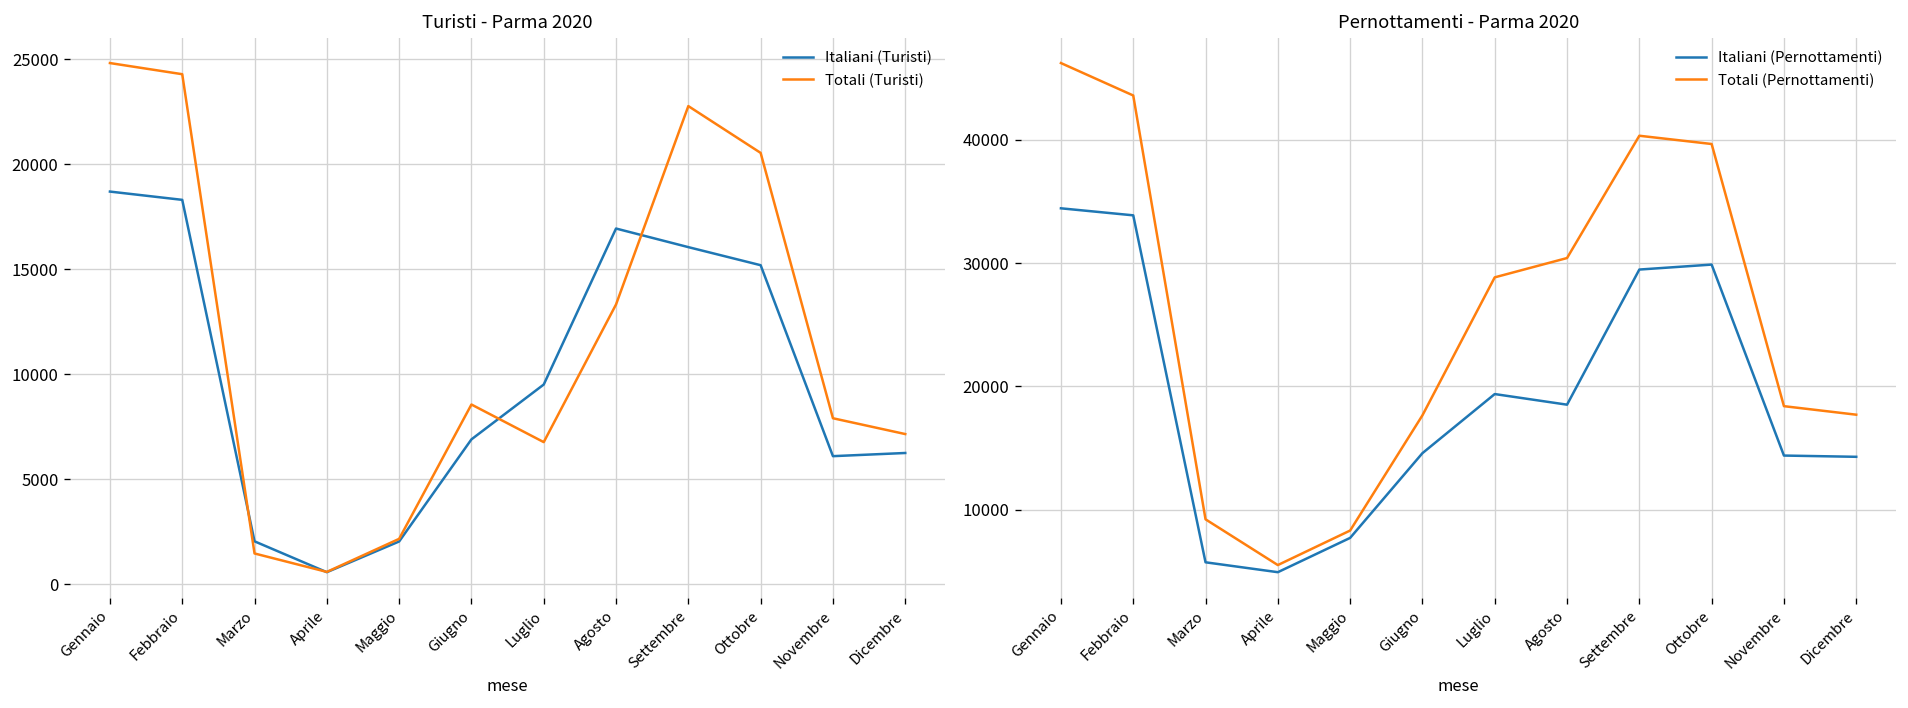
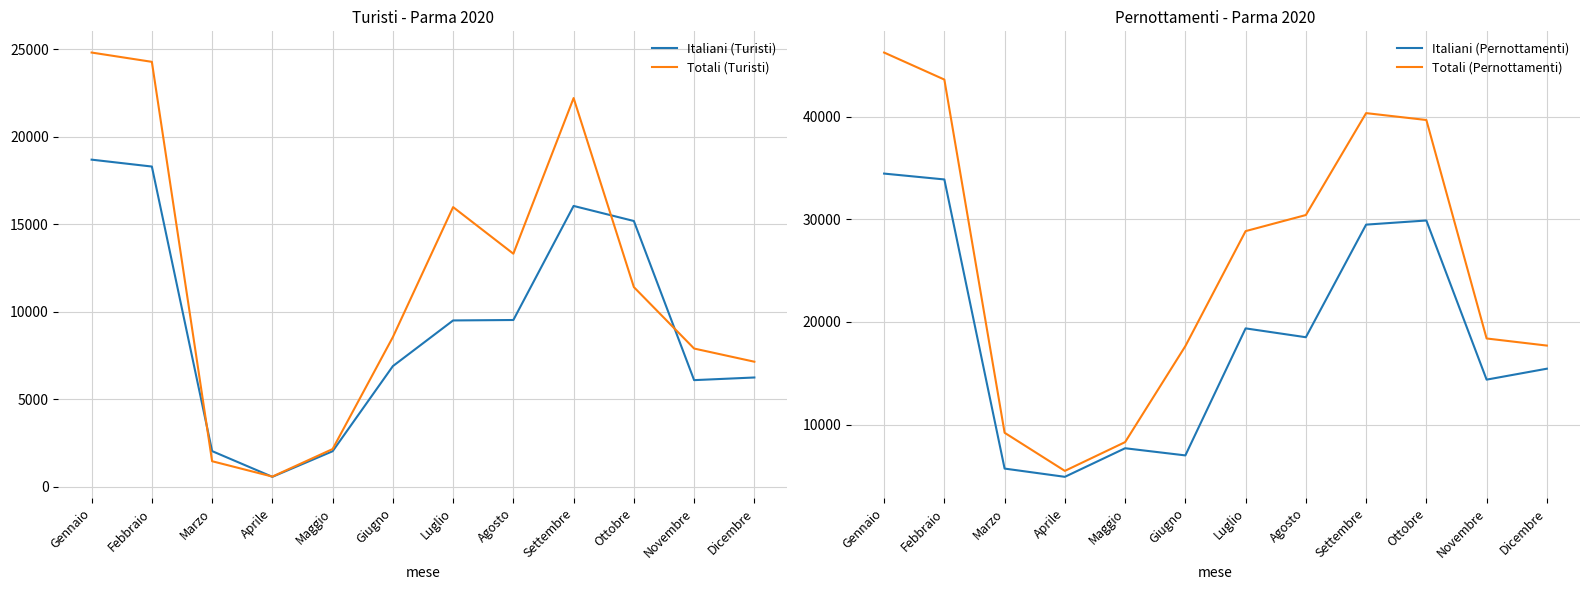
  {
    "Turisti - Parma 2020": {
      "Italiani (Turisti)": {
        "Gennaio": 18700,
        "Febbraio": 18300,
        "Marzo": 2000,
        "Giugno": 6900,
        "Luglio": 9500,
-       "Agosto": 16900,
+       "Agosto": 9500,
        "Settembre": 16000,
        "Ottobre": 15200,
        "Novembre": 6100,
        "Dicembre": 6200
      },
      "Totali (Turisti)": {
        "Gennaio": 24800,
        "Febbraio": 24300,
        "Marzo": 1500,
        "Giugno": 8600,
-       "Luglio": 6800,
+       "Luglio": 16000,
        "Agosto": 13300,
-       "Settembre": 22800,
-       "Ottobre": 20500,
+       "Settembre": 22200,
+       "Ottobre": 11400,
        "Novembre": 7900,
        "Dicembre": 7100
      }
    },
    "Pernottamenti - Parma 2020": {
      "Italiani (Pernottamenti)": {
        "Gennaio": 34400,
        "Febbraio": 33900,
        "Marzo": 5700,
        "Aprile": 4900,
        "Maggio": 7700,
-       "Giugno": 14600,
+       "Giugno": 7000,
        "Luglio": 19400,
        "Agosto": 18500,
        "Settembre": 29500,
        "Ottobre": 29900,
        "Novembre": 14400,
-       "Dicembre": 14300
+       "Dicembre": 15400
      },
      "Totali (Pernottamenti)": {
        "Gennaio": 46200,
        "Febbraio": 43600,
        "Marzo": 9200,
        "Aprile": 5500,
        "Maggio": 8300,
        "Giugno": 17600,
        "Luglio": 28800,
        "Agosto": 30400,
        "Settembre": 40300,
        "Ottobre": 39700,
        "Novembre": 18400,
        "Dicembre": 17700
      }
    }
  }
